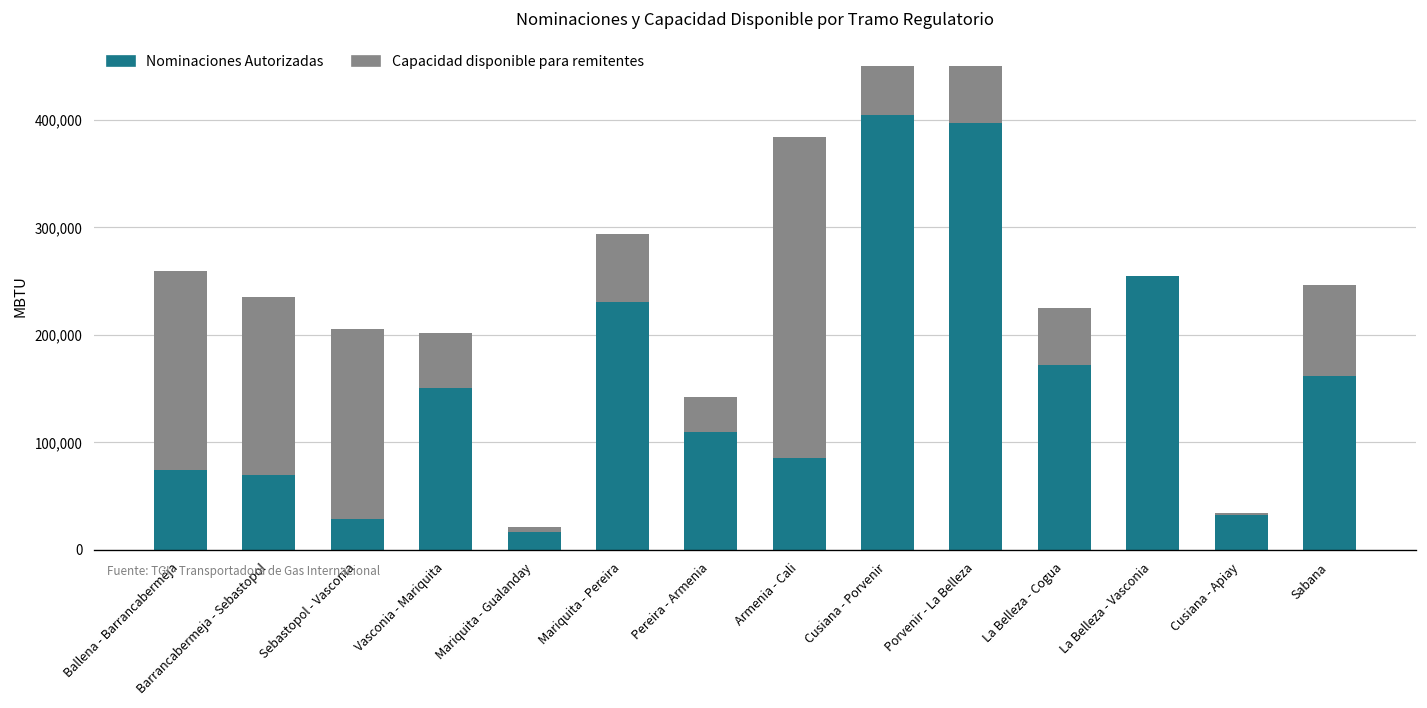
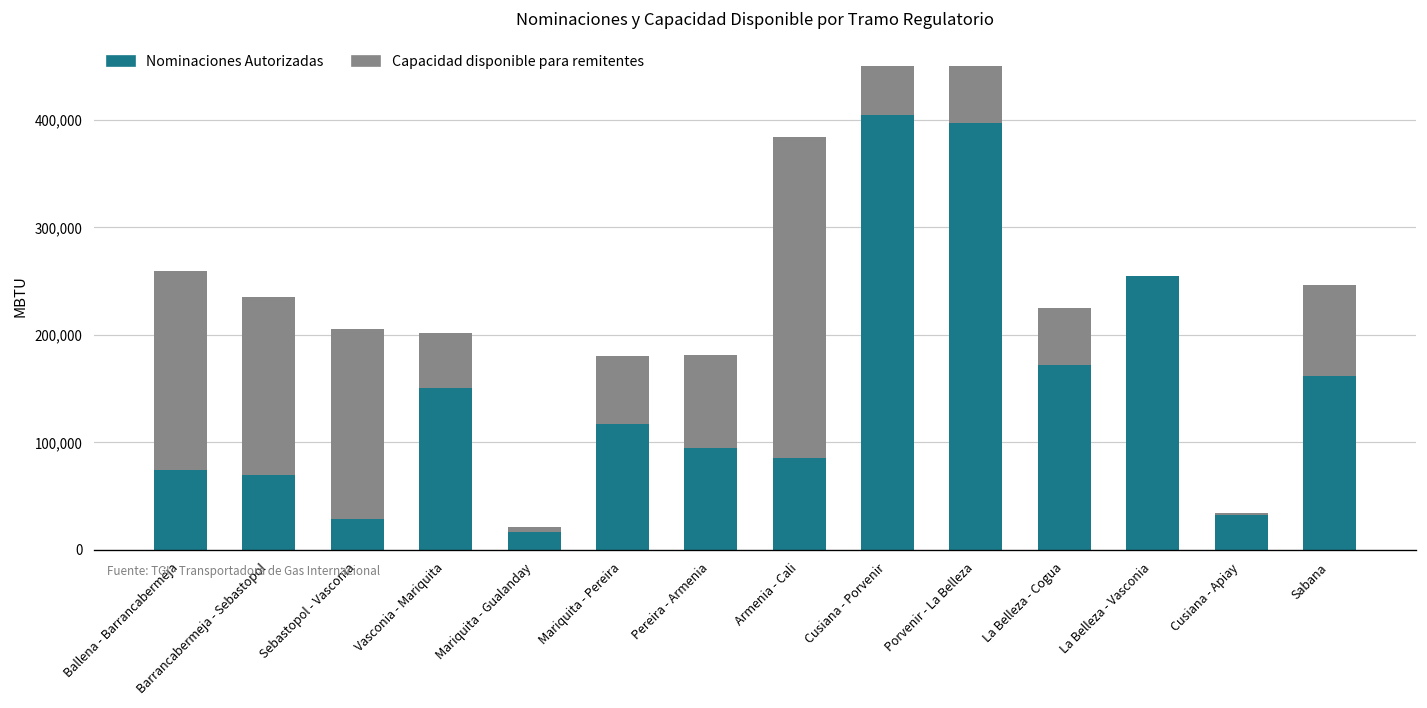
  {
    "Nominaciones Autorizadas": {
      "Ballena - Barrancabermeja": "70,000",
      "Barrancabermeja - Sebastopol": "70,000",
      "Sebastopol - Vasconia": "30,000",
      "Vasconia - Mariquita": "150,000",
      "Mariquita - Gualanday": "20,000",
-     "Mariquita - Pereira": "230,000",
-     "Pereira - Armenia": "110,000",
+     "Mariquita - Pereira": "120,000",
+     "Pereira - Armenia": "90,000",
      "Armenia - Cali": "90,000",
      "Cusiana - Porvenir": "400,000",
      "Porvenir - La Belleza": "400,000",
      "La Belleza - Cogua": "170,000",
      "La Belleza - Vasconia": "250,000",
      "Cusiana - Apiay": "30,000",
      "Sabana": "160,000"
    },
    "Capacidad disponible para remitentes": {
      "Ballena - Barrancabermeja": "190,000",
      "Barrancabermeja - Sebastopol": "170,000",
      "Sebastopol - Vasconia": "180,000",
      "Vasconia - Mariquita": "50,000",
      "Mariquita - Gualanday": "0",
      "Mariquita - Pereira": "60,000",
-     "Pereira - Armenia": "30,000",
+     "Pereira - Armenia": "90,000",
      "Armenia - Cali": "300,000",
      "Cusiana - Porvenir": "50,000",
      "Porvenir - La Belleza": "50,000",
      "La Belleza - Cogua": "50,000",
      "La Belleza - Vasconia": "0",
      "Sabana": "90,000"
    }
  }
